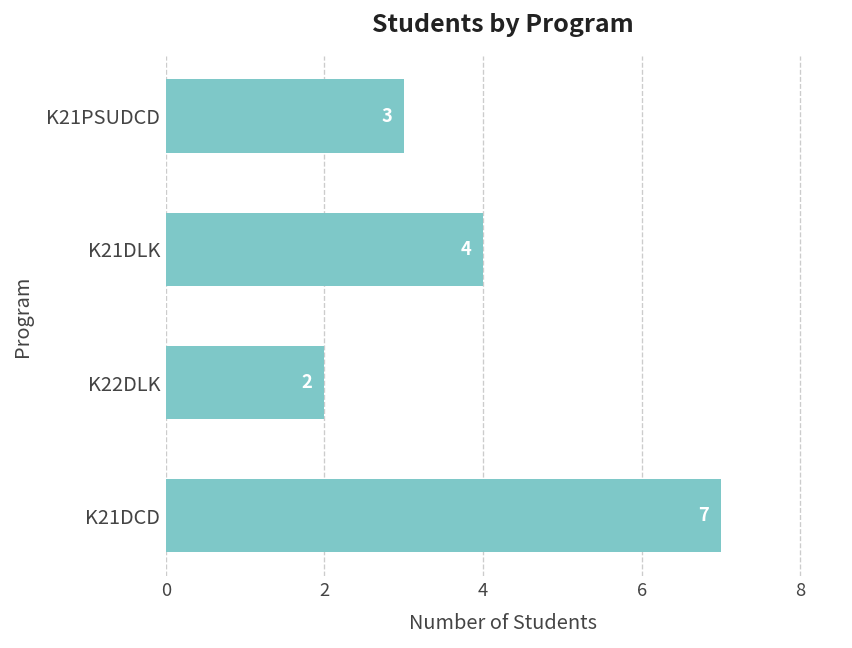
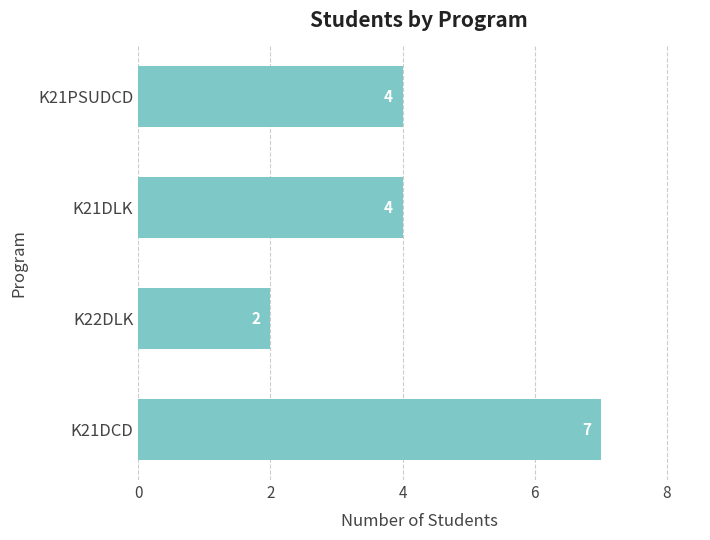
  {
-   "K21PSUDCD": 3,
+   "K21PSUDCD": 4,
    "K21DLK": 4,
    "K22DLK": 2,
    "K21DCD": 7
  }
